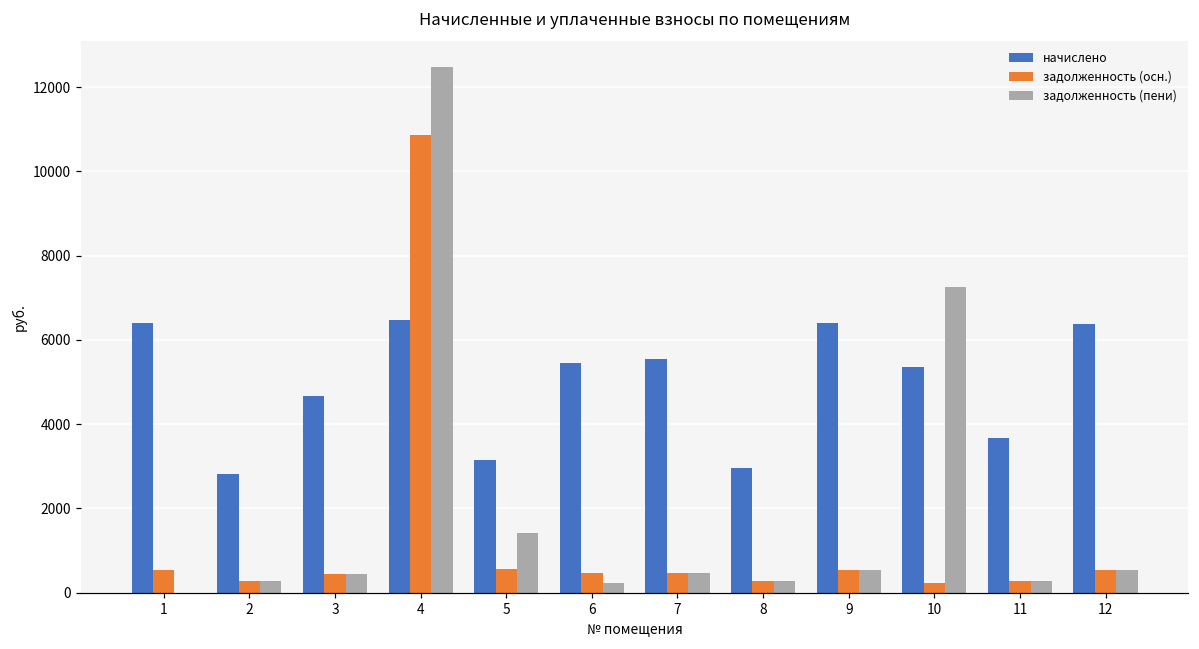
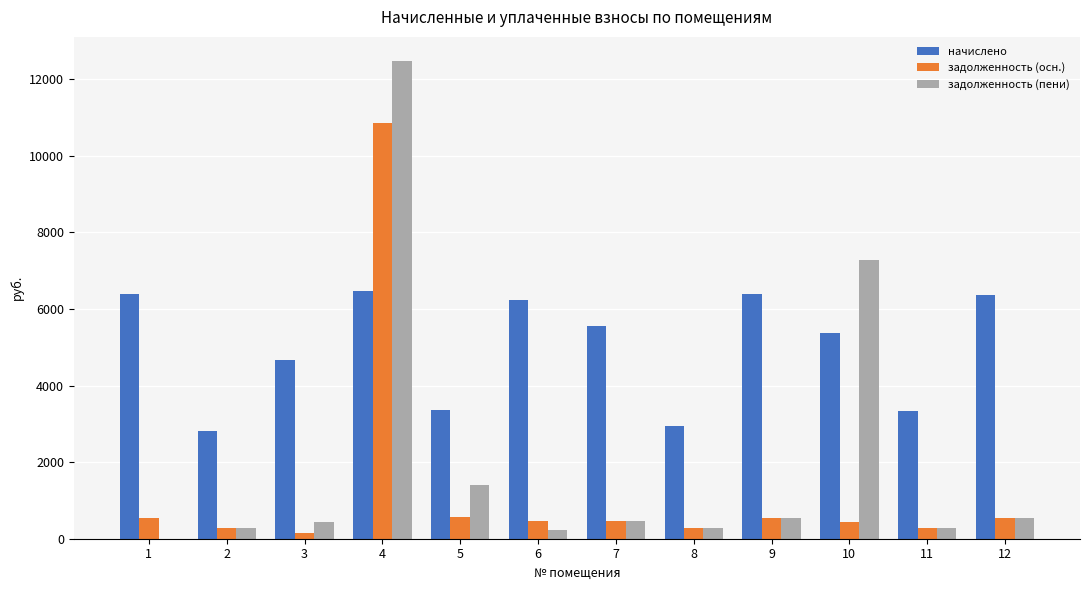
  {
    "начислено": {
      "1": 6400,
      "2": 2800,
      "3": 4700,
      "4": 6500,
-     "5": 3100,
-     "6": 5400,
+     "5": 3400,
+     "6": 6200,
      "7": 5600,
      "8": 3000,
      "9": 6400,
      "10": 5400,
-     "11": 3700,
+     "11": 3300,
      "12": 6400
    },
    "задолженность (осн.)": {
      "1": 500,
      "2": 300,
-     "3": 400,
+     "3": 100,
      "4": 10900,
      "5": 600,
      "6": 500,
      "7": 500,
      "8": 300,
      "9": 500,
-     "10": 200,
+     "10": 400,
      "11": 300,
      "12": 500
    },
    "задолженность (пени)": {
      "1": 0,
      "2": 300,
      "3": 400,
      "4": 12500,
      "5": 1400,
      "6": 200,
      "7": 500,
      "8": 300,
      "9": 500,
      "10": 7300,
      "11": 300,
      "12": 500
    }
  }
